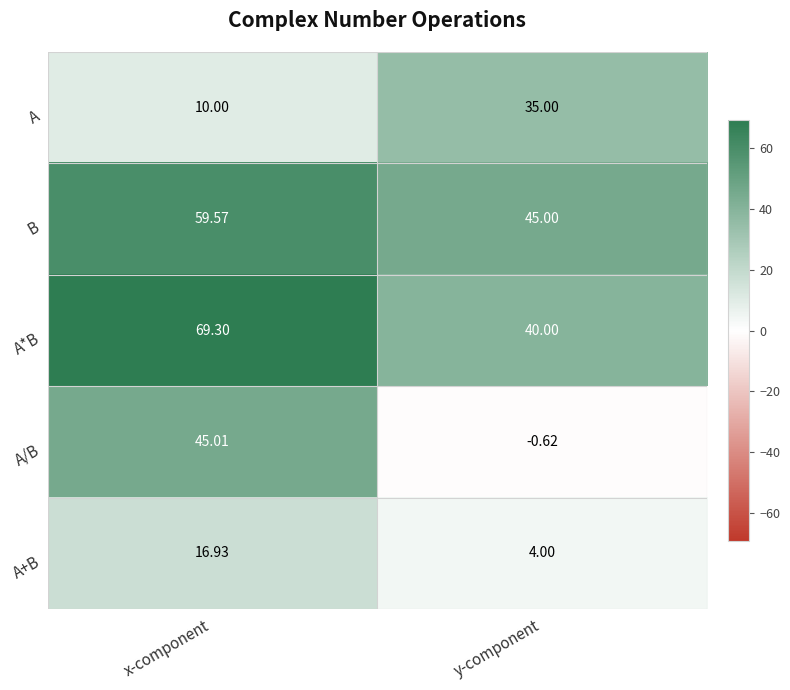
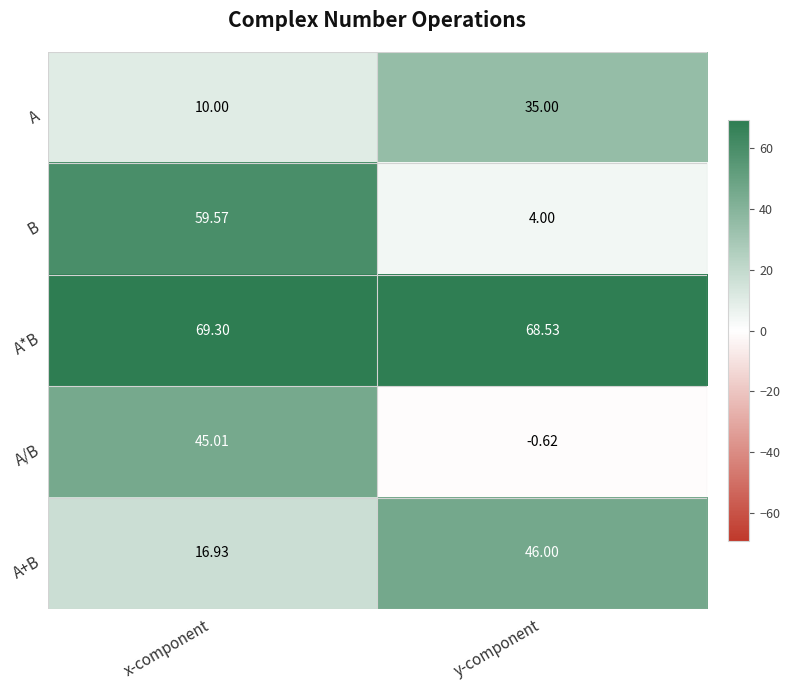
  {
    "A": {
      "x-component": 10.00,
      "y-component": 35.00
    },
    "B": {
      "x-component": 59.57,
-     "y-component": 45.00
+     "y-component": 4.00
    },
    "A*B": {
      "x-component": 69.30,
-     "y-component": 40.00
+     "y-component": 68.53
    },
    "A/B": {
      "x-component": 45.01,
      "y-component": -0.62
    },
    "A+B": {
      "x-component": 16.93,
-     "y-component": 4.00
+     "y-component": 46.00
    }
  }
